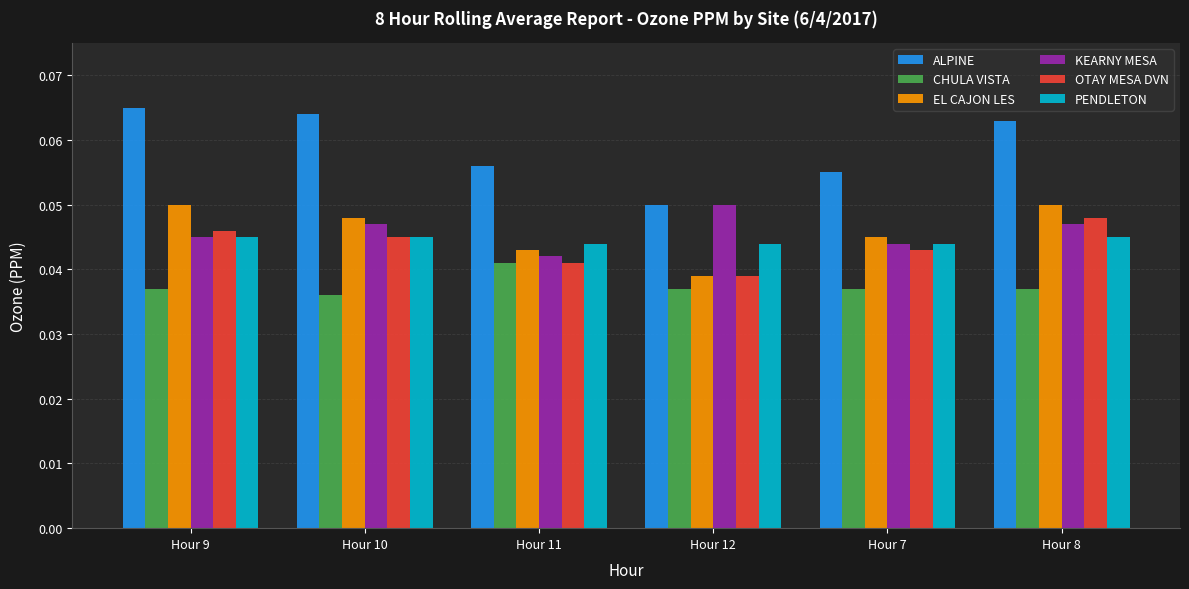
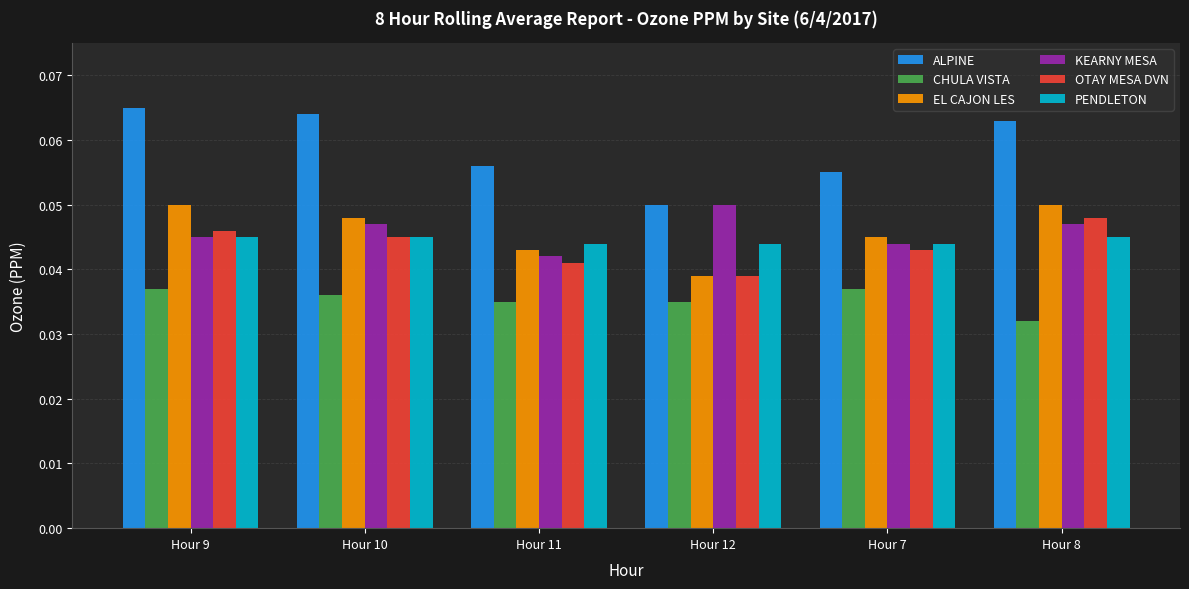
  {
    "CHULA VISTA": {
      "Hour 9": 0.037,
      "Hour 10": 0.036,
-     "Hour 11": 0.041,
-     "Hour 12": 0.037,
+     "Hour 11": 0.035,
+     "Hour 12": 0.035,
      "Hour 7": 0.037,
-     "Hour 8": 0.037
+     "Hour 8": 0.032
    },
    "EL CAJON LES": {
      "Hour 9": 0.050,
      "Hour 10": 0.048,
      "Hour 11": 0.043,
      "Hour 12": 0.039,
      "Hour 7": 0.045,
      "Hour 8": 0.050
    },
    "KEARNY MESA": {
      "Hour 9": 0.045,
      "Hour 10": 0.047,
      "Hour 11": 0.042,
      "Hour 12": 0.050,
      "Hour 7": 0.044,
      "Hour 8": 0.047
    },
    "OTAY MESA DVN": {
      "Hour 9": 0.046,
      "Hour 10": 0.045,
      "Hour 11": 0.041,
      "Hour 12": 0.039,
      "Hour 7": 0.043,
      "Hour 8": 0.048
    }
  }
